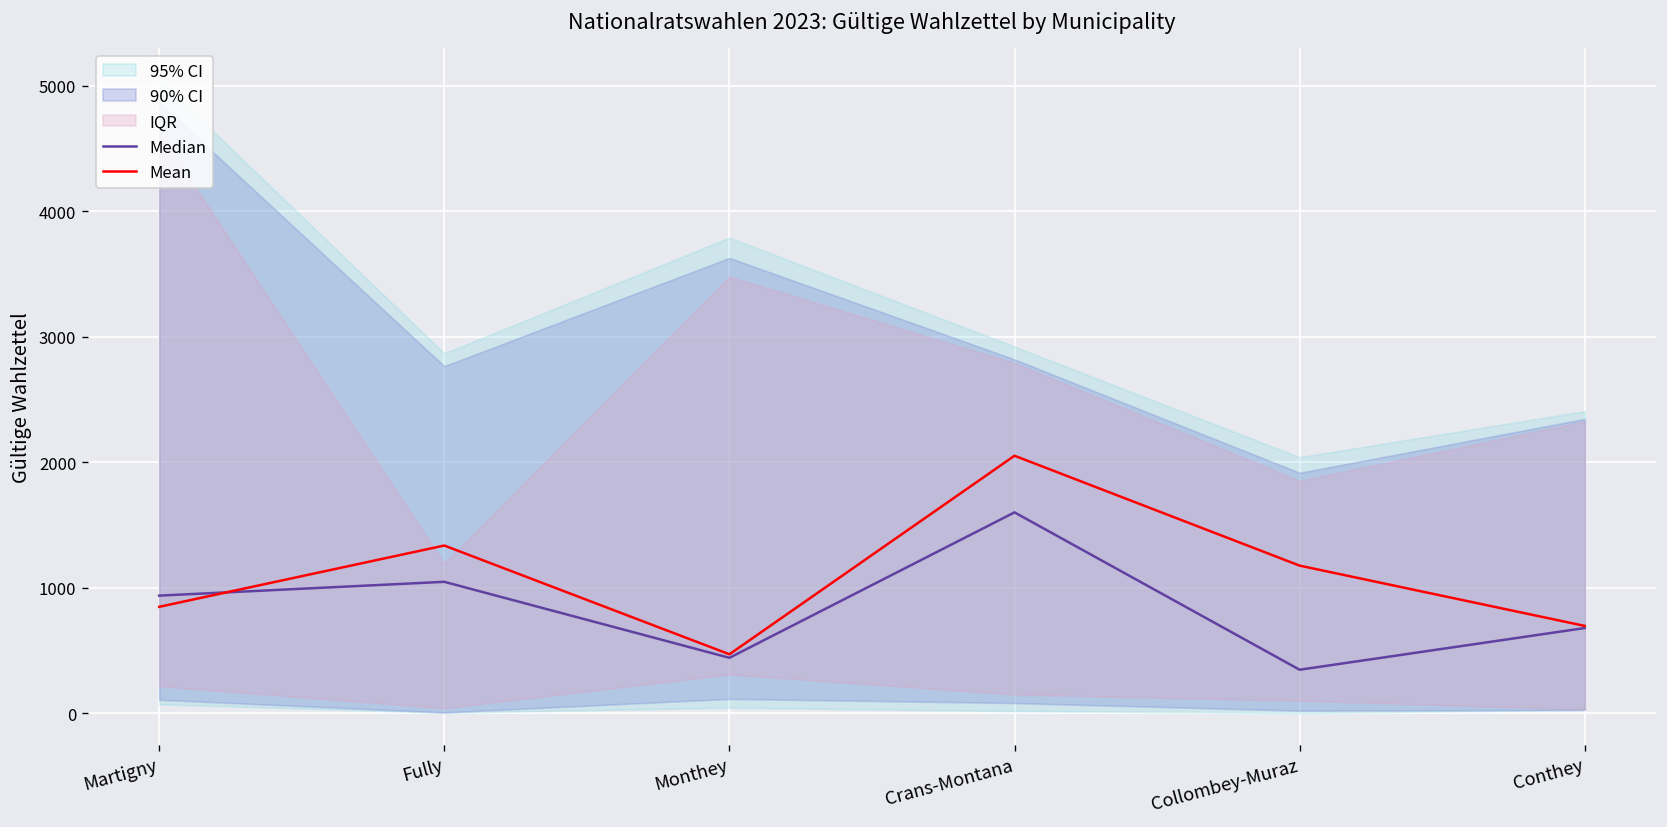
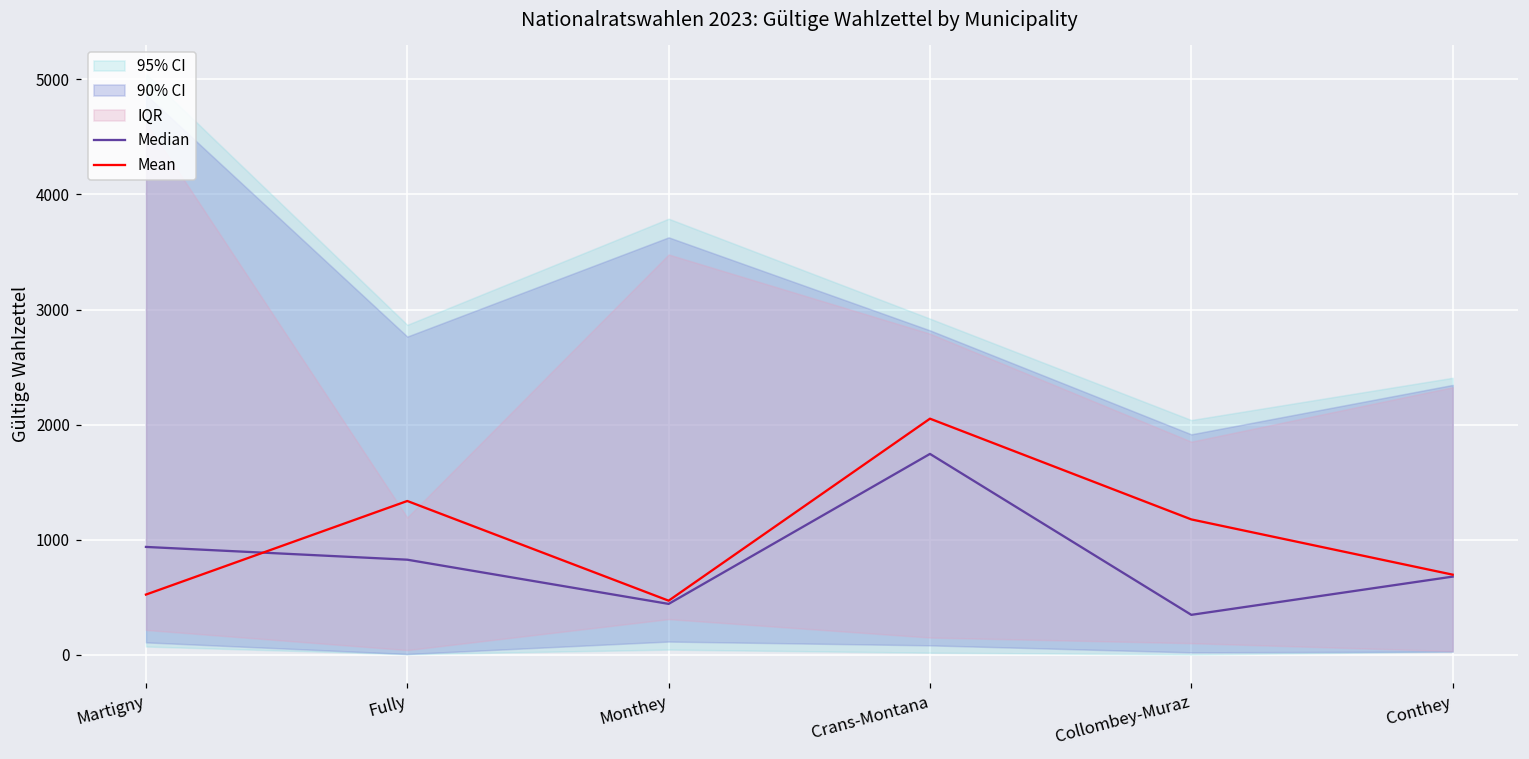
  {
    "Median": {
      "Martigny": 940,
-     "Fully": 1050,
+     "Fully": 830,
      "Monthey": 440,
-     "Crans-Montana": 1600,
+     "Crans-Montana": 1750,
      "Collombey-Muraz": 350
    },
    "Mean": {
-     "Martigny": 850,
+     "Martigny": 520,
      "Fully": 1340,
      "Monthey": 470,
      "Crans-Montana": 2050,
      "Collombey-Muraz": 1180
    }
  }
